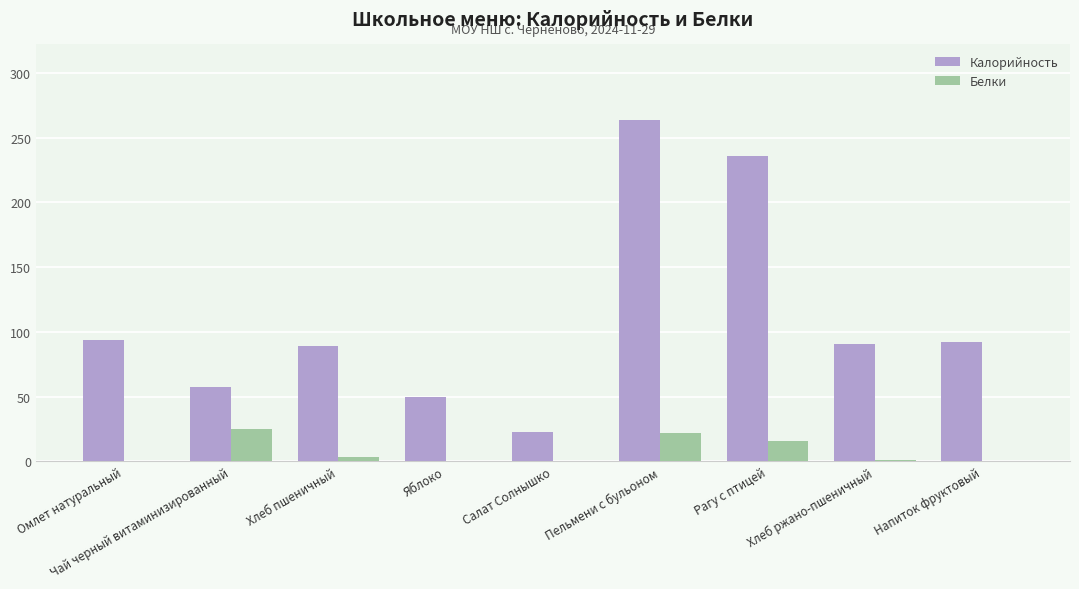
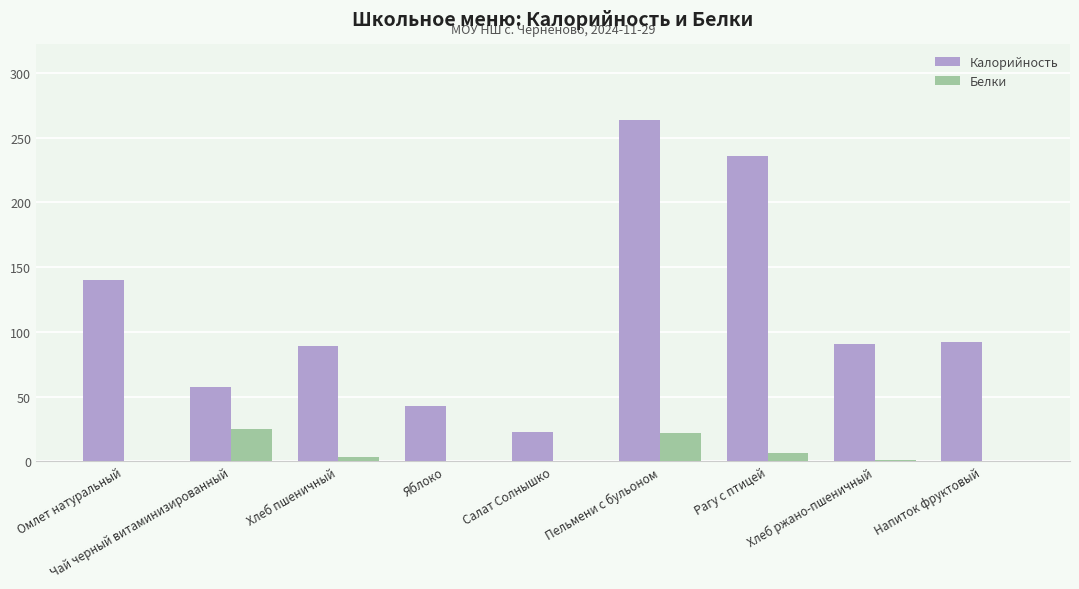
  {
    "Калорийность": {
-     "Омлет натуральный": 94,
+     "Омлет натуральный": 140,
      "Чай черный витаминизированный": 58,
      "Хлеб пшеничный": 89,
-     "Яблоко": 50,
+     "Яблоко": 43,
      "Салат Солнышко": 23,
      "Пельмени с бульоном": 264,
      "Рагу с птицей": 236,
      "Хлеб ржано-пшеничный": 91,
      "Напиток фруктовый": 92
    },
    "Белки": {
      "Чай черный витаминизированный": 25,
      "Хлеб пшеничный": 3,
      "Пельмени с бульоном": 22,
-     "Рагу с птицей": 16
+     "Рагу с птицей": 7
    }
  }
